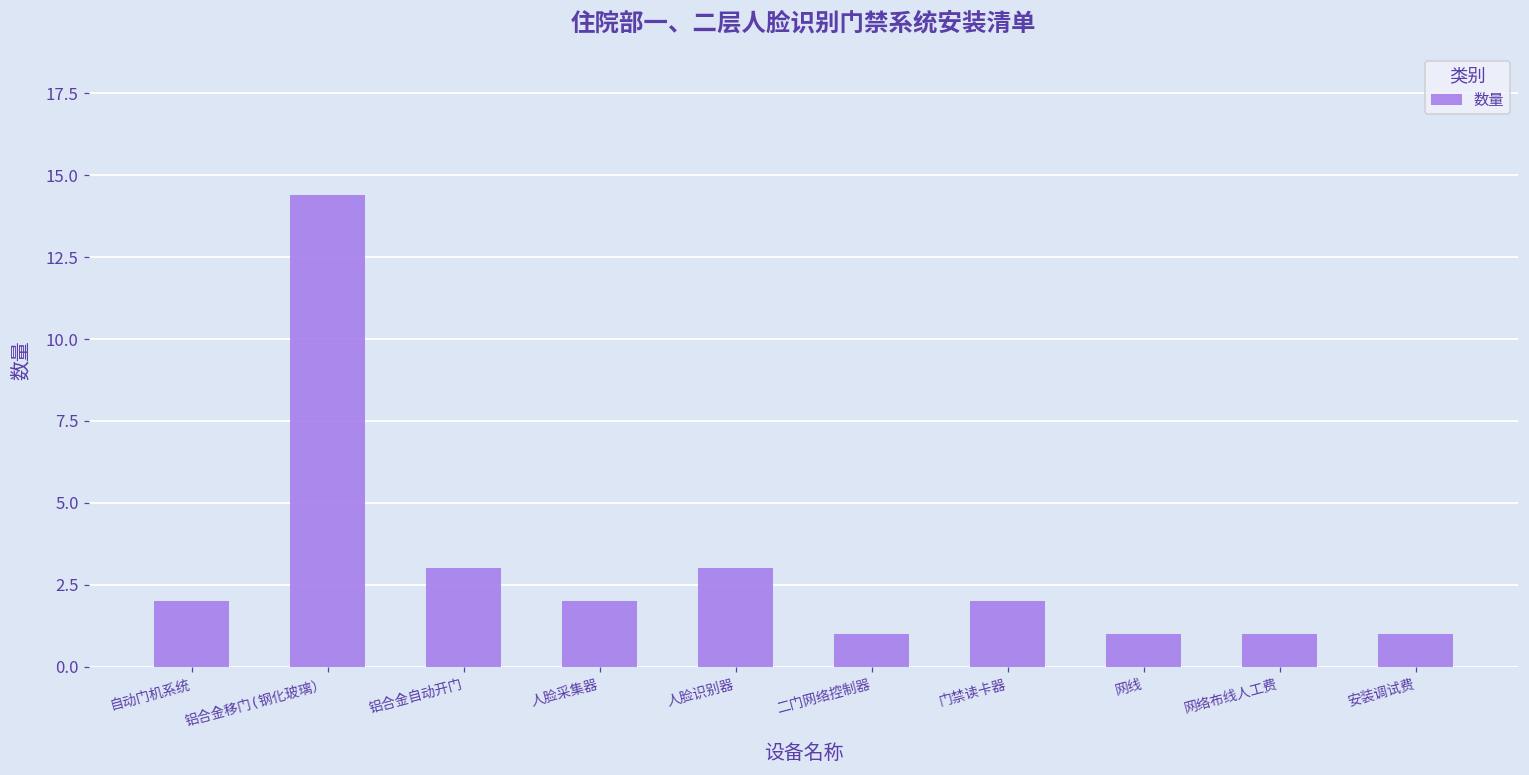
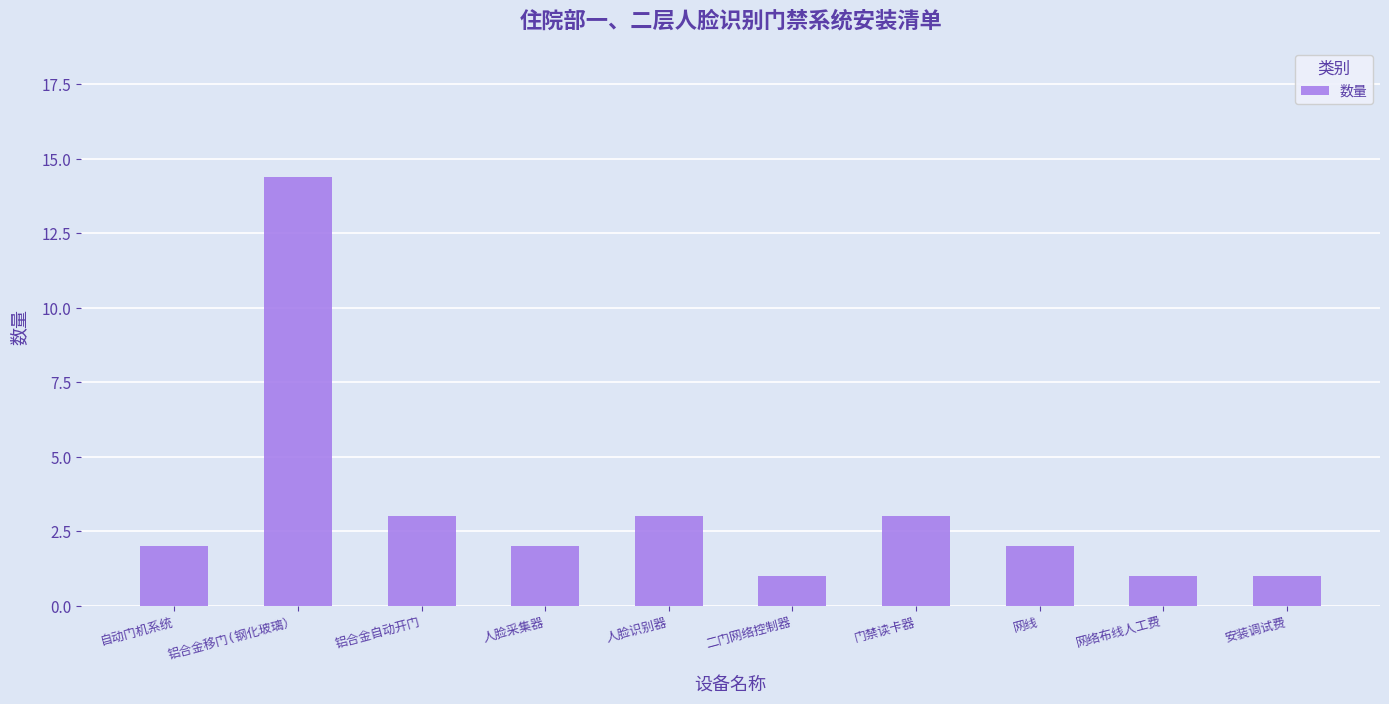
  {
    "自动门机系统": 2,
    "铝合金移门(钢化玻璃）": 14.4,
    "铝合金自动开门": 3,
    "人脸采集器": 2,
    "人脸识别器": 3,
    "二门网络控制器": 1,
-   "门禁读卡器": 2,
-   "网线": 1,
+   "门禁读卡器": 3,
+   "网线": 2,
    "网络布线人工费": 1,
    "安装调试费": 1
  }
